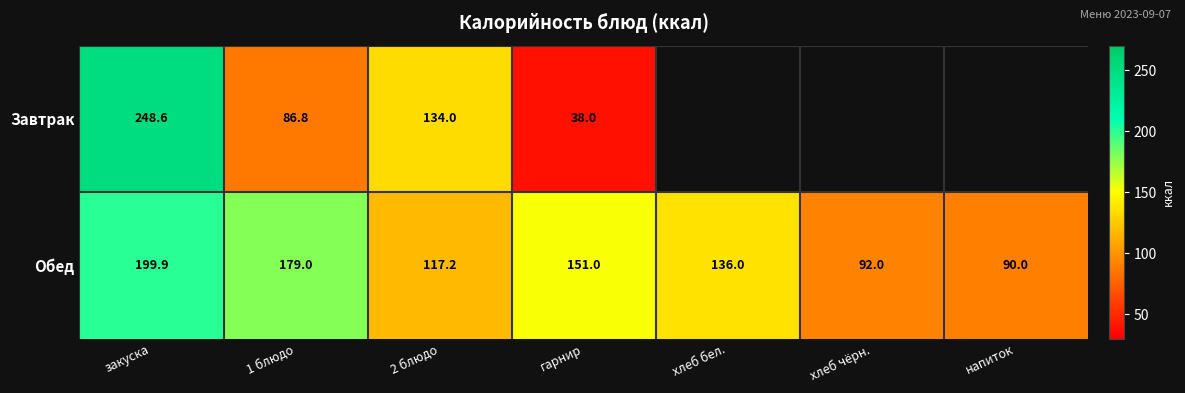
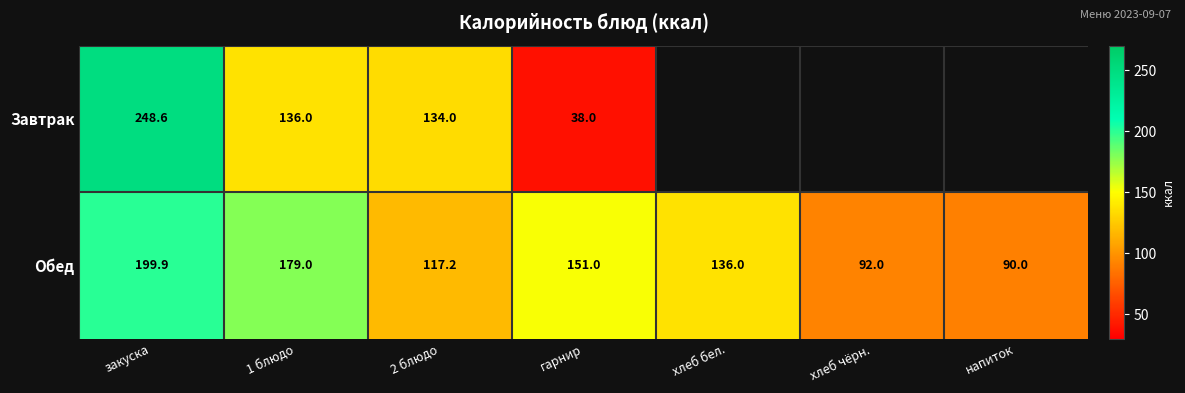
  {
    "Завтрак": {
      "закуска": 248.6,
-     "1 блюдо": 86.8,
+     "1 блюдо": 136.0,
      "2 блюдо": 134.0,
      "гарнир": 38.0
    },
    "Обед": {
      "закуска": 199.9,
      "1 блюдо": 179.0,
      "2 блюдо": 117.2,
      "гарнир": 151.0,
      "хлеб бел.": 136.0,
      "хлеб чёрн.": 92.0,
      "напиток": 90.0
    }
  }
